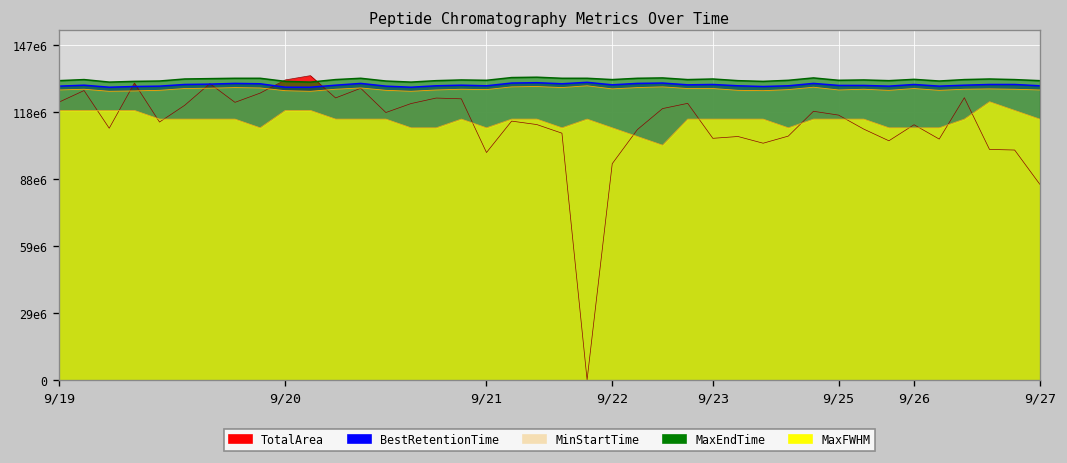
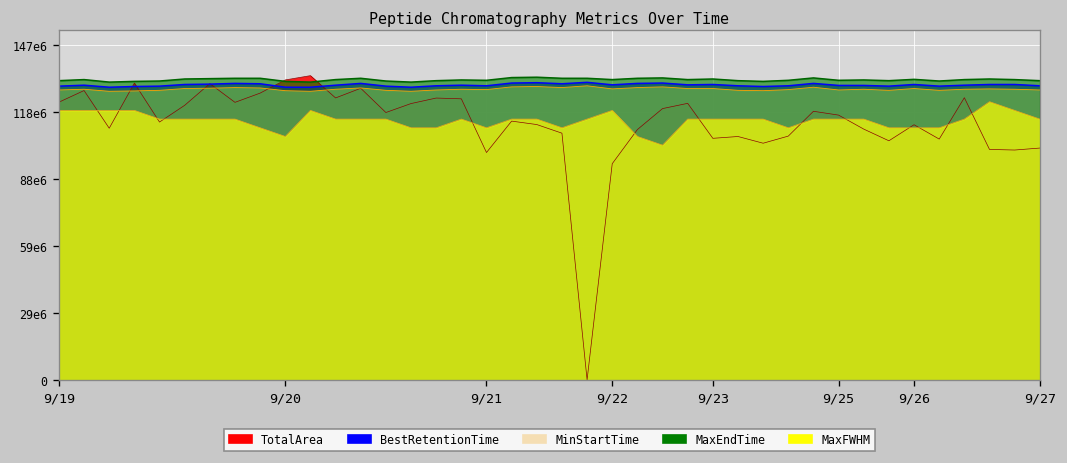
  {
    "TotalArea": {
      "9/19": 122000000,
      "9/21": 100000000,
      "9/22": 95000000,
      "9/23": 106000000,
      "9/25": 117000000,
-     "9/27": 86000000
+     "9/27": 102000000
    },
    "BestRetentionTime": {
      "9/19": 129000000,
      "9/20": 129000000,
      "9/21": 129000000,
      "9/22": 130000000,
      "9/23": 130000000,
      "9/25": 130000000,
      "9/26": 130000000,
      "9/27": 129000000
    },
    "MinStartTime": {
      "9/19": 128000000,
      "9/20": 127000000,
      "9/21": 128000000,
      "9/22": 128000000,
      "9/23": 128000000,
      "9/25": 128000000,
      "9/26": 128000000,
      "9/27": 128000000
    },
    "MaxEndTime": {
      "9/19": 132000000,
      "9/21": 132000000,
      "9/22": 132000000,
      "9/23": 132000000,
      "9/25": 132000000,
      "9/26": 132000000,
      "9/27": 132000000
    },
    "MaxFWHM": {
      "9/19": 119000000,
-     "9/20": 119000000,
+     "9/20": 107000000,
      "9/21": 111000000,
-     "9/22": 111000000,
+     "9/22": 119000000,
      "9/23": 115000000,
      "9/25": 115000000,
      "9/27": 115000000
    }
  }
